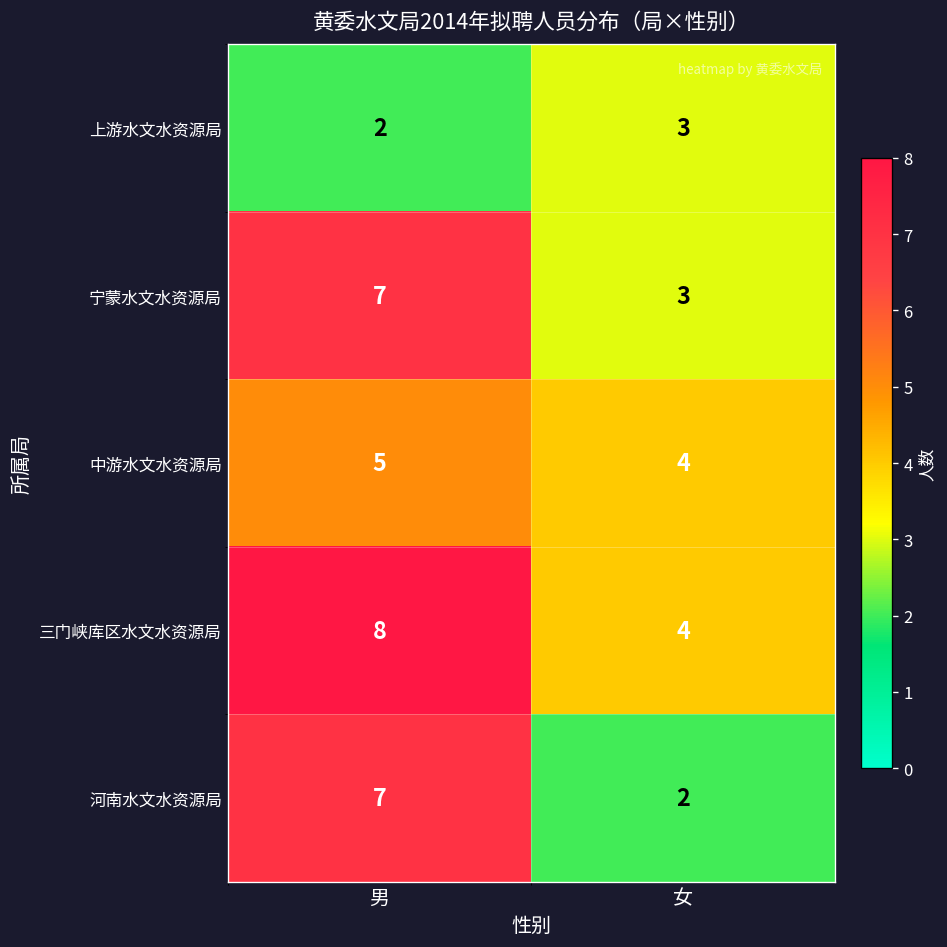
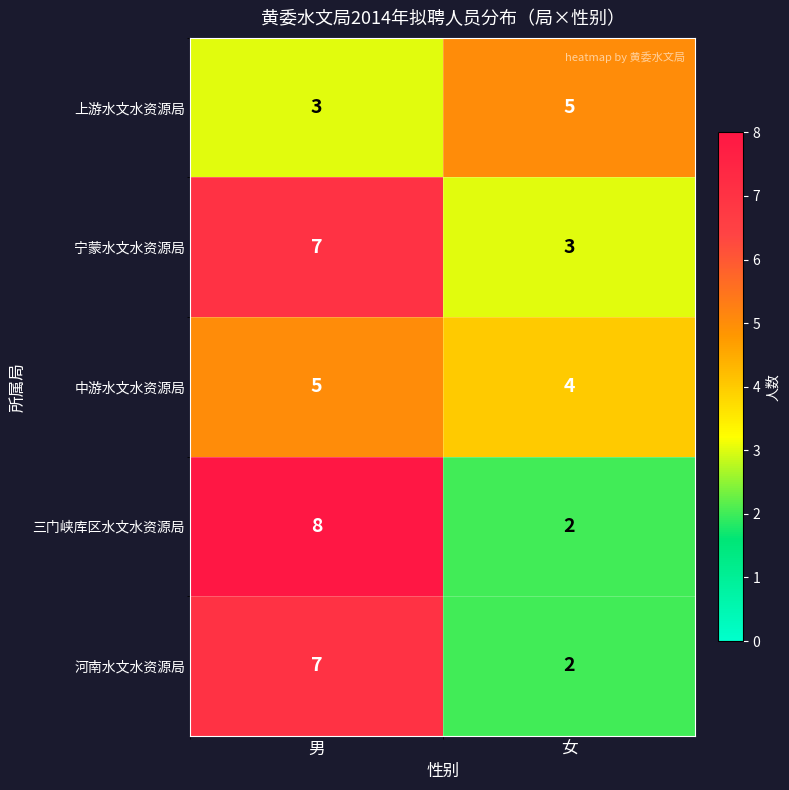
  {
    "上游水文水资源局": {
-     "男": 2,
-     "女": 3
+     "男": 3,
+     "女": 5
    },
    "宁蒙水文水资源局": {
      "男": 7,
      "女": 3
    },
    "中游水文水资源局": {
      "男": 5,
      "女": 4
    },
    "三门峡库区水文水资源局": {
      "男": 8,
-     "女": 4
+     "女": 2
    },
    "河南水文水资源局": {
      "男": 7,
      "女": 2
    }
  }
